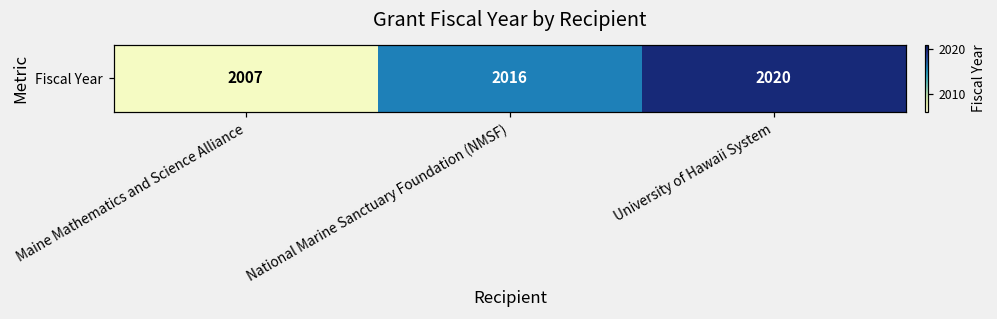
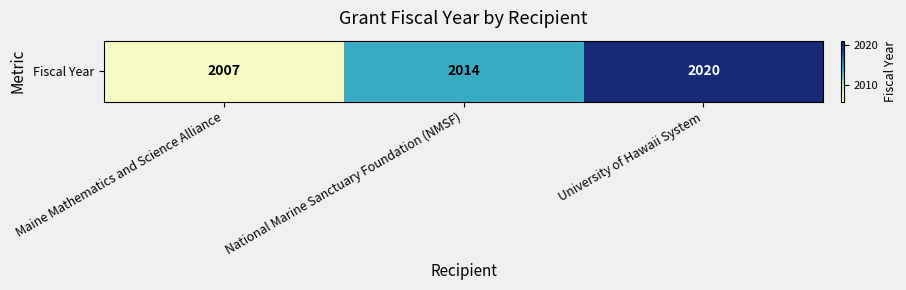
  {
    "Fiscal Year": {
      "Maine Mathematics and Science Alliance": 2007,
-     "National Marine Sanctuary Foundation (NMSF)": 2016,
+     "National Marine Sanctuary Foundation (NMSF)": 2014,
      "University of Hawaii System": 2020
    }
  }
